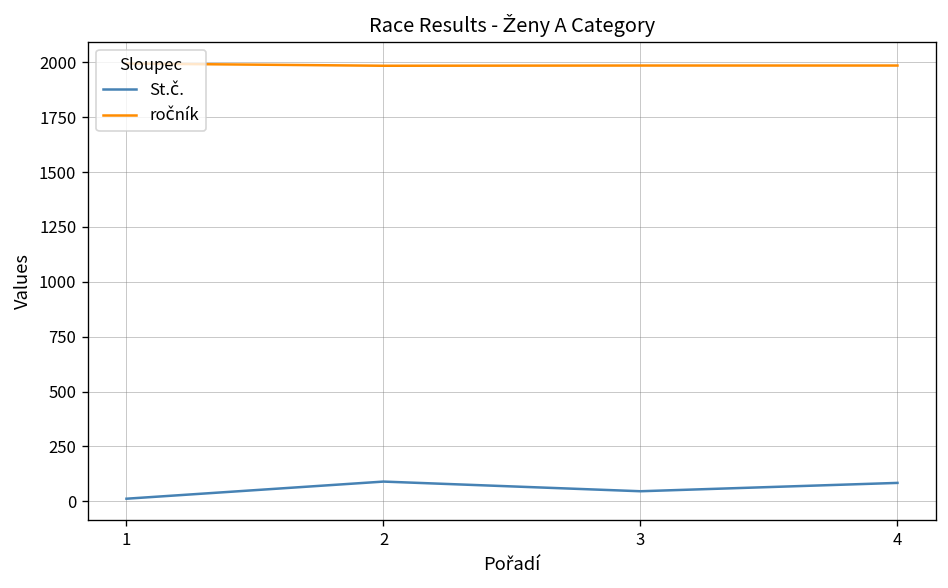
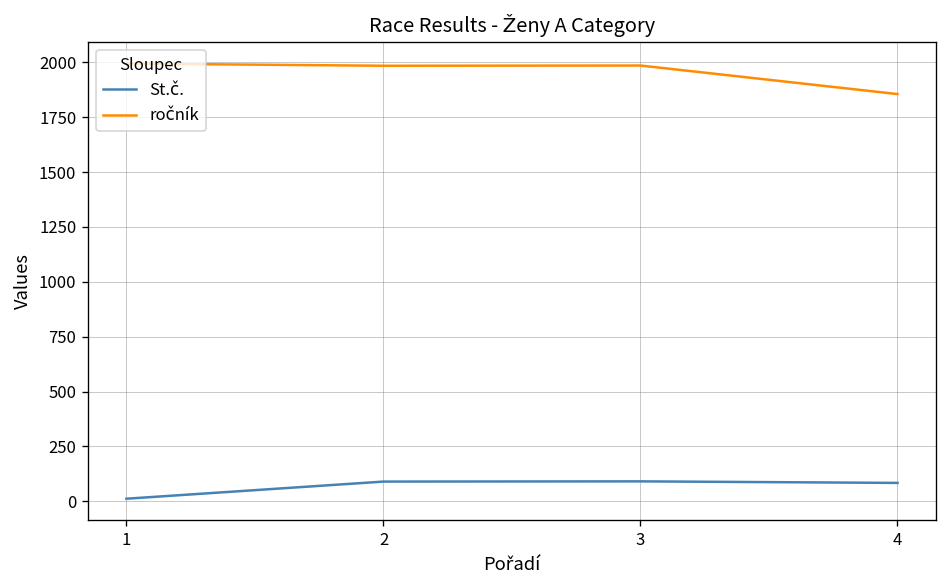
  {
    "St.č.": {
      "1": 10,
      "2": 90,
-     "3": 50,
+     "3": 90,
      "4": 80
    },
    "ročník": {
      "2": 1980,
      "3": 1990,
-     "4": 1990
+     "4": 1860
    }
  }
